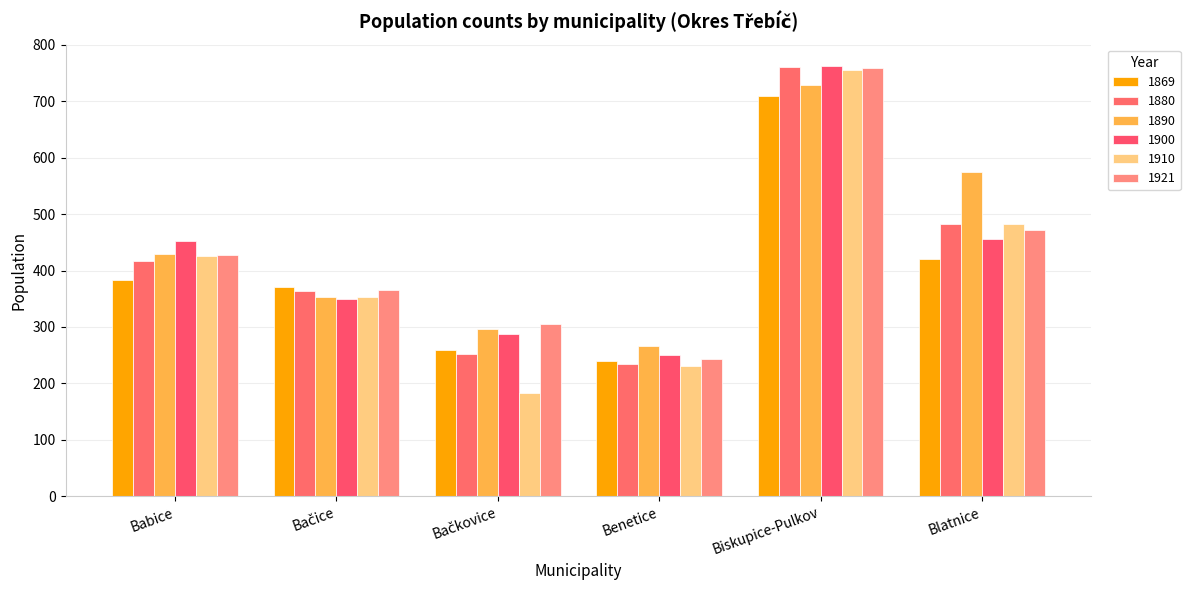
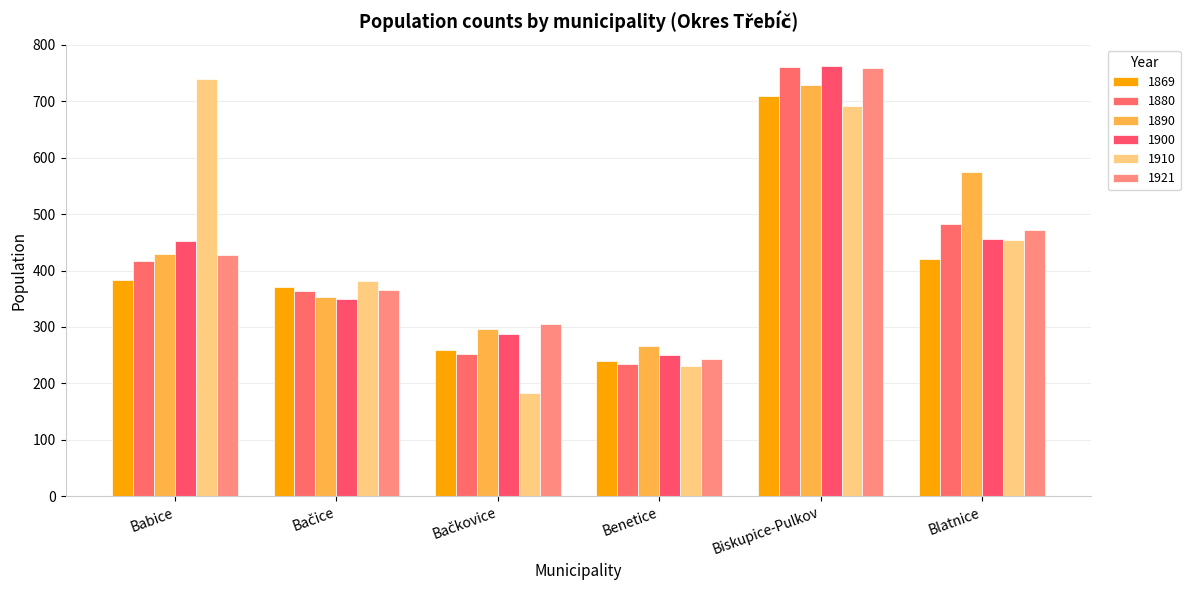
  {
    "1869": {
      "Babice": 380,
      "Bačice": 370,
      "Bačkovice": 260,
      "Benetice": 240,
      "Biskupice-Pulkov": 710,
      "Blatnice": 420
    },
    "1890": {
      "Babice": 430,
      "Bačice": 350,
      "Bačkovice": 300,
      "Benetice": 270,
      "Biskupice-Pulkov": 730,
      "Blatnice": 570
    },
    "1910": {
-     "Babice": 430,
-     "Bačice": 350,
+     "Babice": 740,
+     "Bačice": 380,
      "Bačkovice": 180,
      "Benetice": 230,
-     "Biskupice-Pulkov": 760,
-     "Blatnice": 480
+     "Biskupice-Pulkov": 690,
+     "Blatnice": 450
    }
  }
